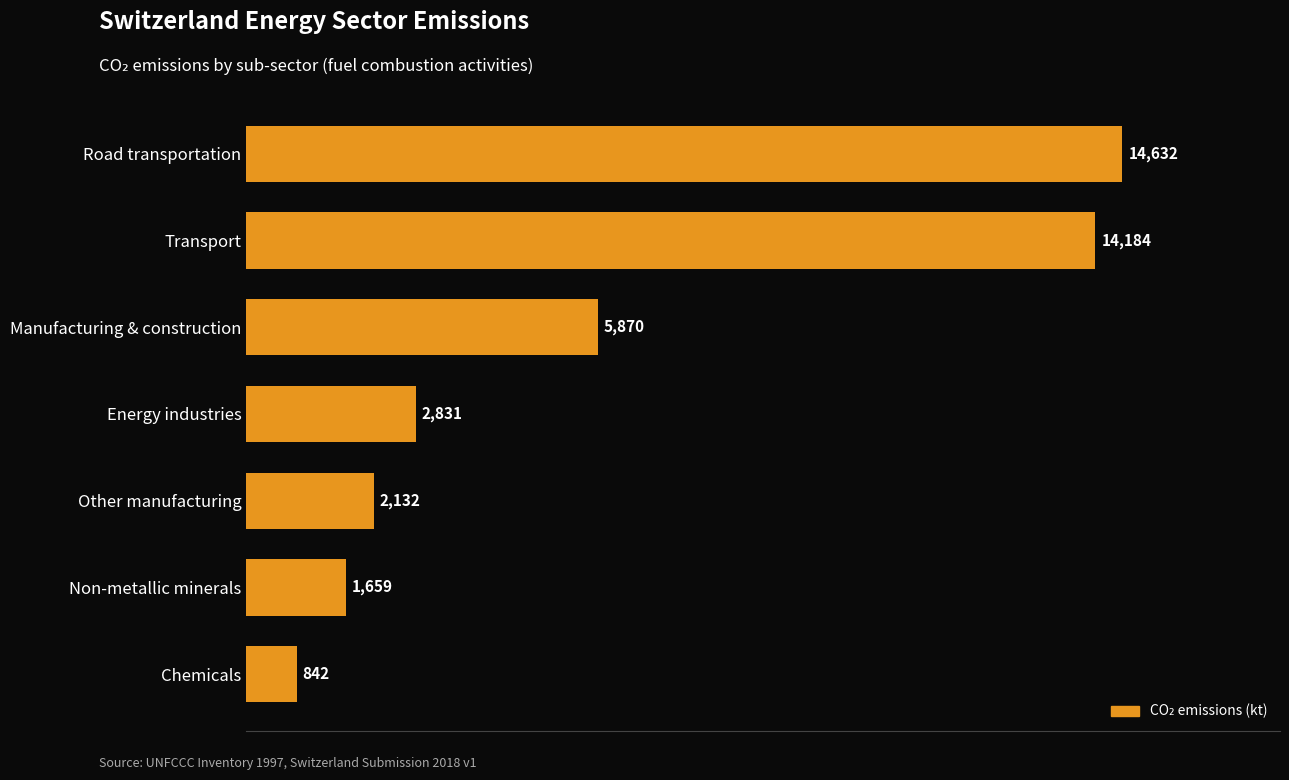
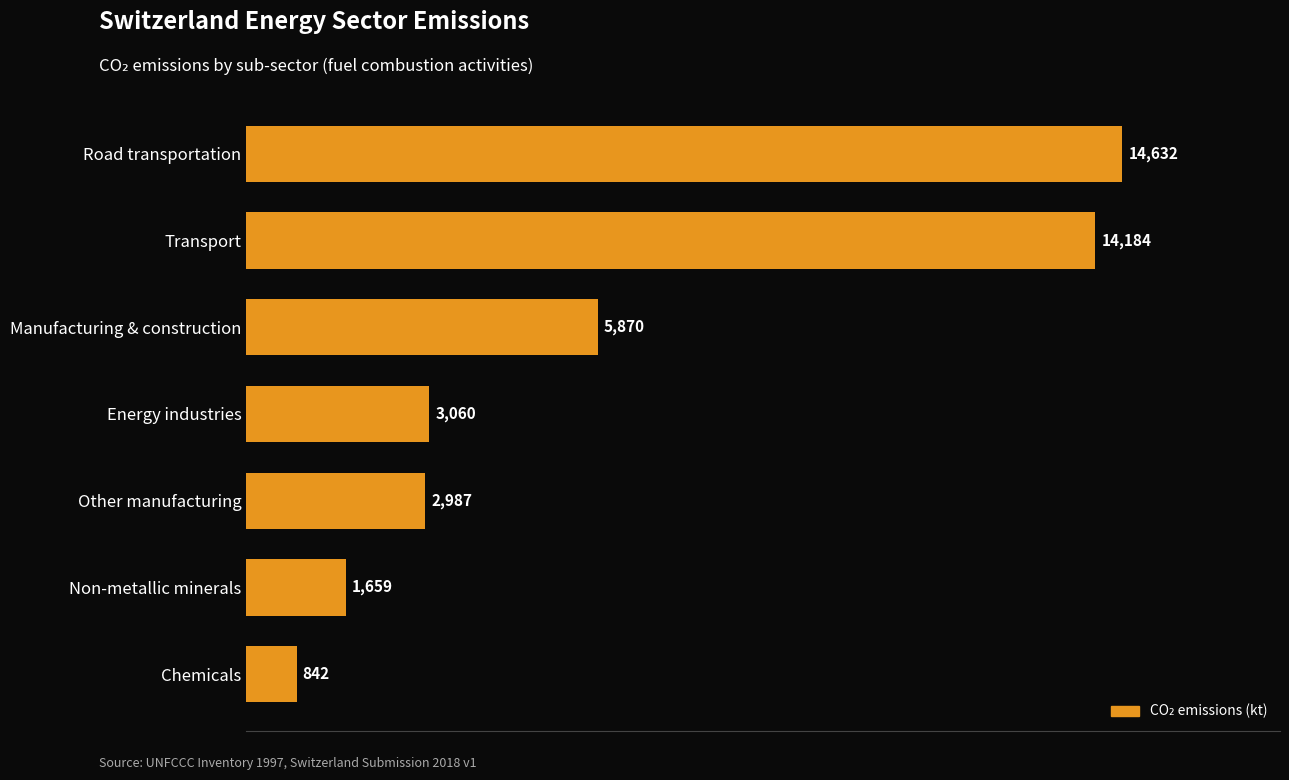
  {
    "Road transportation": "14,632",
    "Transport": "14,184",
    "Manufacturing & construction": "5,870",
-   "Energy industries": "2,831",
-   "Other manufacturing": "2,132",
+   "Energy industries": "3,060",
+   "Other manufacturing": "2,987",
    "Non-metallic minerals": "1,659",
    "Chemicals": "842"
  }
